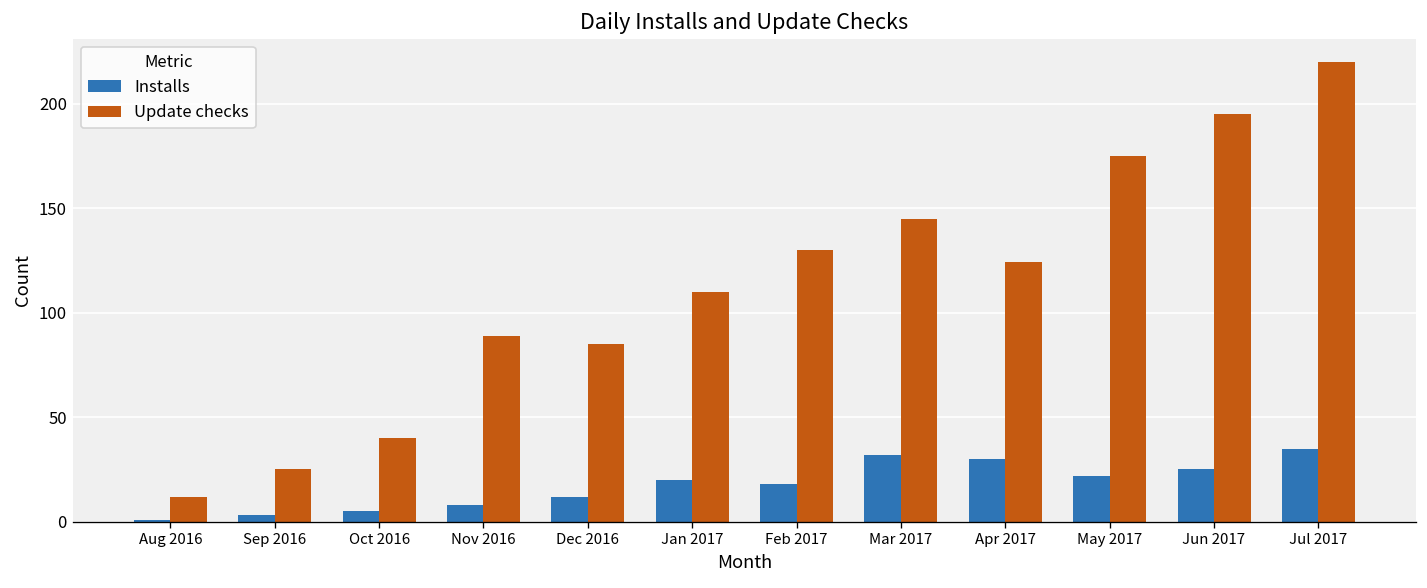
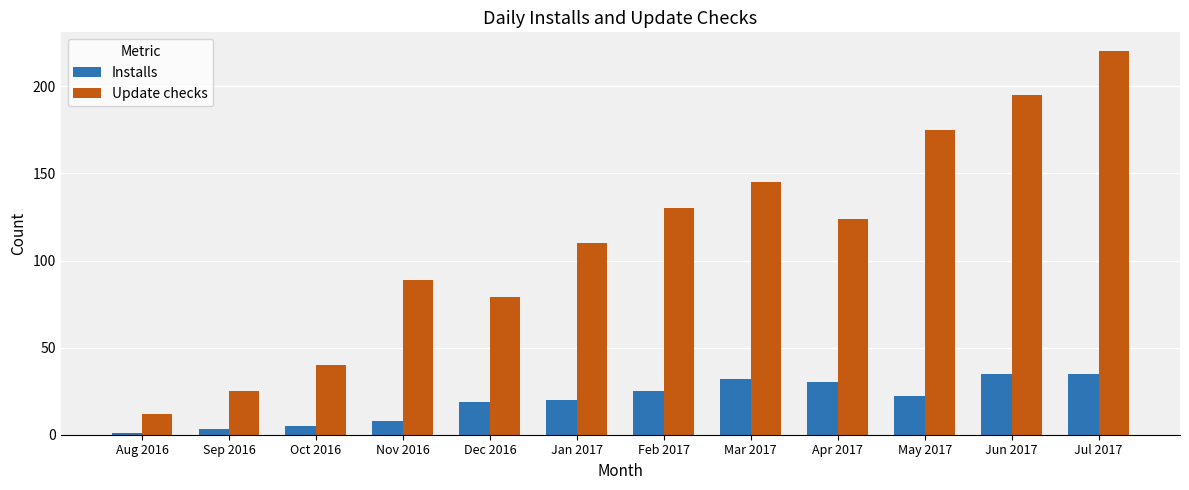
  {
    "Installs": {
      "Sep 2016": 3,
      "Oct 2016": 5,
      "Nov 2016": 8,
-     "Dec 2016": 12,
+     "Dec 2016": 19,
      "Jan 2017": 20,
-     "Feb 2017": 18,
+     "Feb 2017": 25,
      "Mar 2017": 32,
      "Apr 2017": 30,
      "May 2017": 22,
-     "Jun 2017": 25,
+     "Jun 2017": 35,
      "Jul 2017": 35
    },
    "Update checks": {
      "Aug 2016": 12,
      "Sep 2016": 25,
      "Oct 2016": 40,
      "Nov 2016": 89,
-     "Dec 2016": 85,
+     "Dec 2016": 79,
      "Jan 2017": 110,
      "Feb 2017": 130,
      "Mar 2017": 145,
      "Apr 2017": 124,
      "May 2017": 175,
      "Jun 2017": 195,
      "Jul 2017": 220
    }
  }
